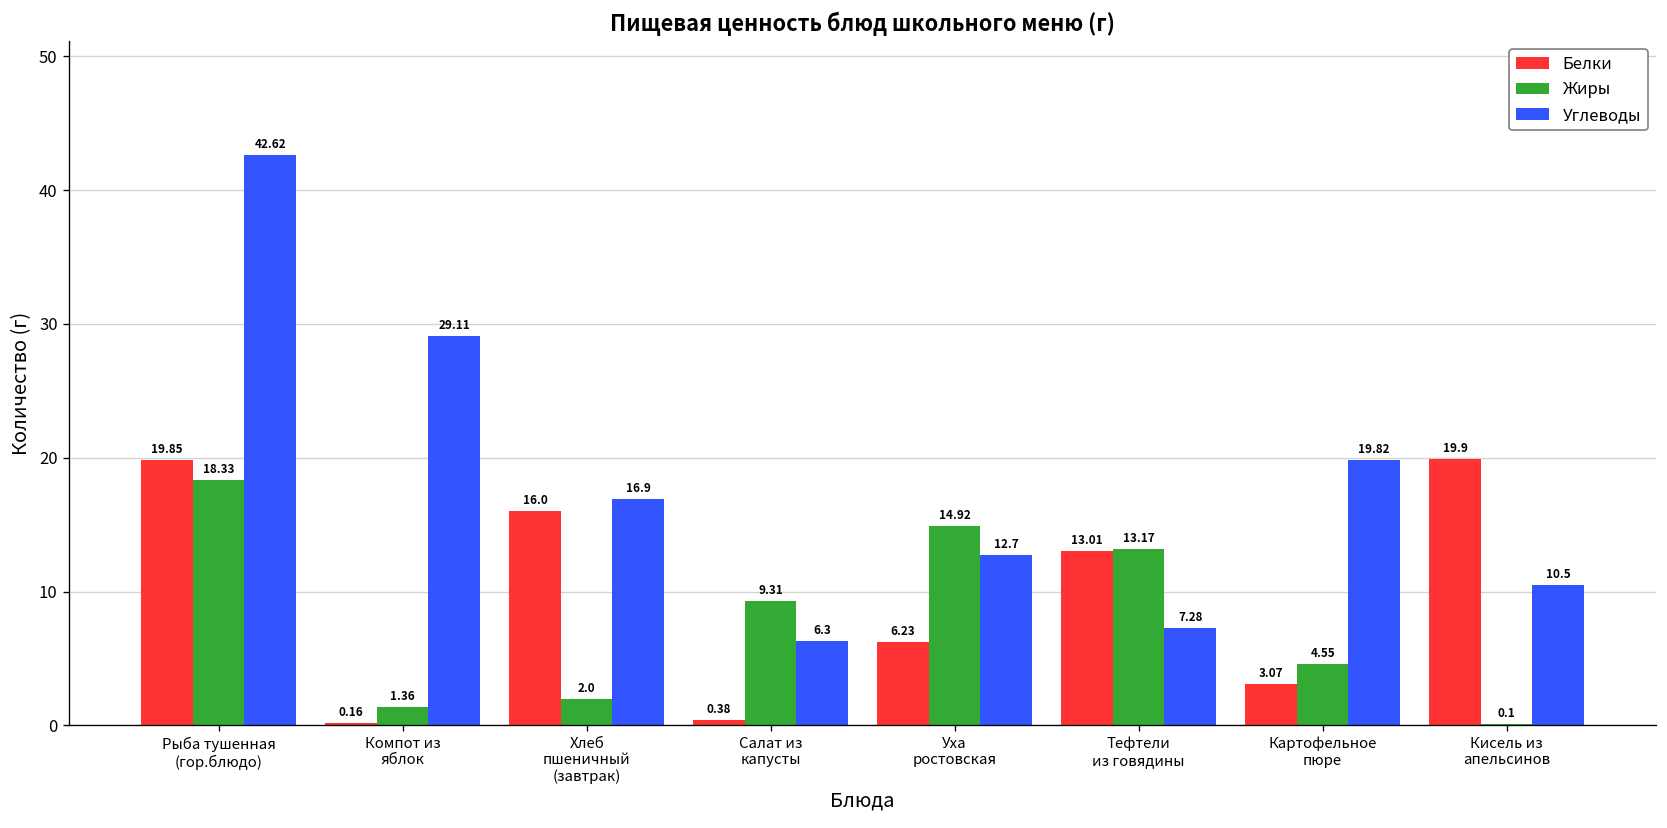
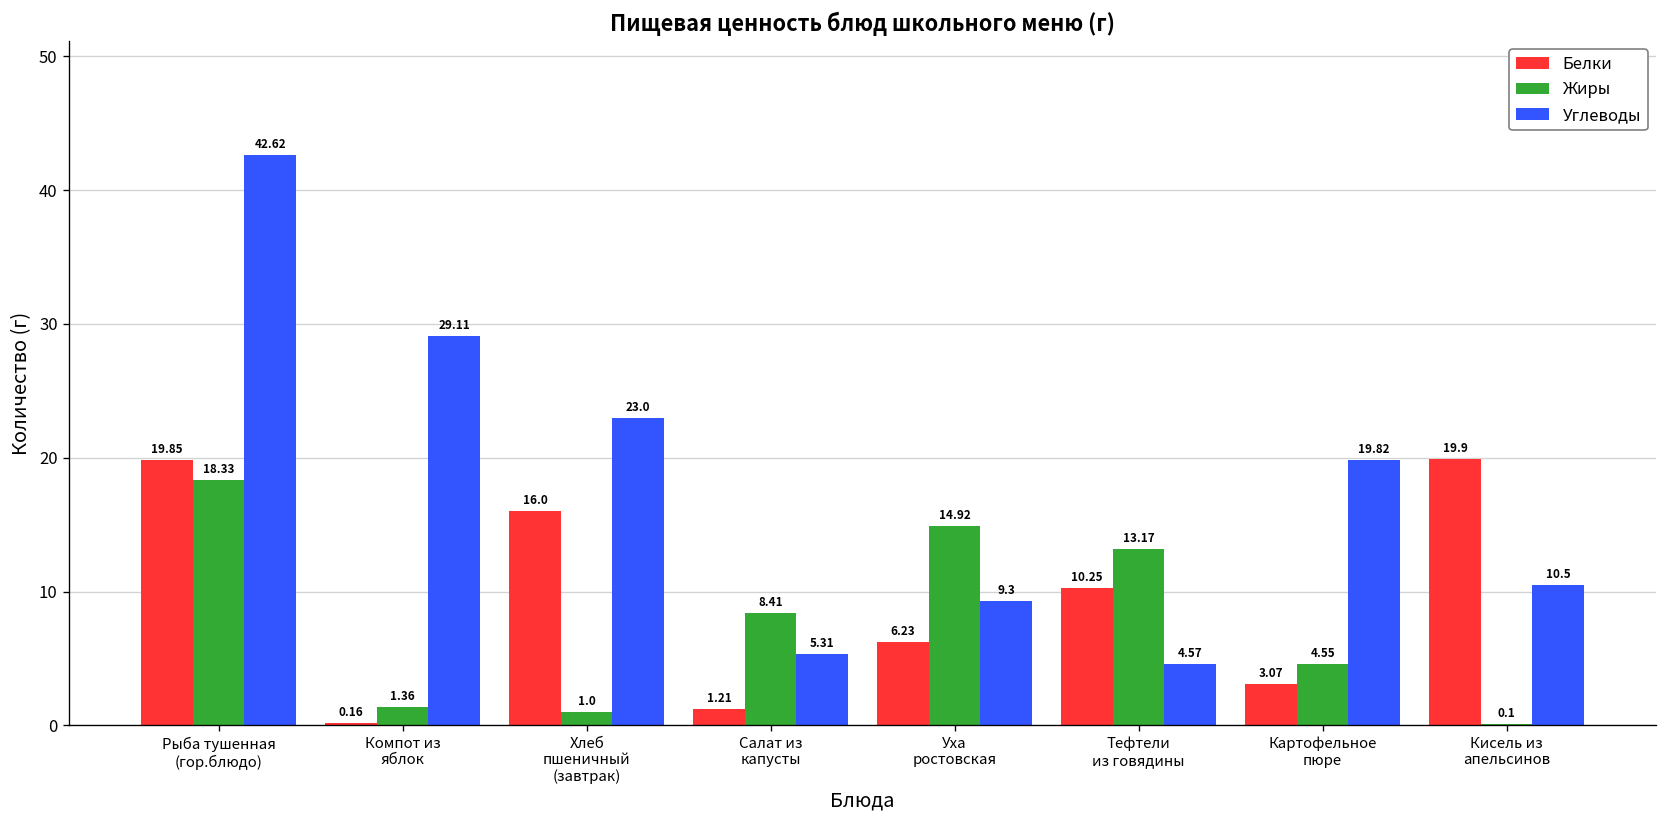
  {
    "Белки": {
      "Рыба тушенная (гор.блюдо)": 19.85,
      "Компот из яблок": 0.16,
      "Хлеб пшеничный (завтрак)": 16.0,
-     "Салат из капусты": 0.38,
+     "Салат из капусты": 1.21,
      "Уха ростовская": 6.23,
-     "Тефтели из говядины": 13.01,
+     "Тефтели из говядины": 10.25,
      "Картофельное пюре": 3.07,
      "Кисель из апельсинов": 19.9
    },
    "Жиры": {
      "Рыба тушенная (гор.блюдо)": 18.33,
      "Компот из яблок": 1.36,
-     "Хлеб пшеничный (завтрак)": 2.0,
-     "Салат из капусты": 9.31,
+     "Хлеб пшеничный (завтрак)": 1.0,
+     "Салат из капусты": 8.41,
      "Уха ростовская": 14.92,
      "Тефтели из говядины": 13.17,
      "Картофельное пюре": 4.55,
      "Кисель из апельсинов": 0.1
    },
    "Углеводы": {
      "Рыба тушенная (гор.блюдо)": 42.62,
      "Компот из яблок": 29.11,
-     "Хлеб пшеничный (завтрак)": 16.9,
-     "Салат из капусты": 6.3,
-     "Уха ростовская": 12.7,
-     "Тефтели из говядины": 7.28,
+     "Хлеб пшеничный (завтрак)": 23.0,
+     "Салат из капусты": 5.31,
+     "Уха ростовская": 9.3,
+     "Тефтели из говядины": 4.57,
      "Картофельное пюре": 19.82,
      "Кисель из апельсинов": 10.5
    }
  }
